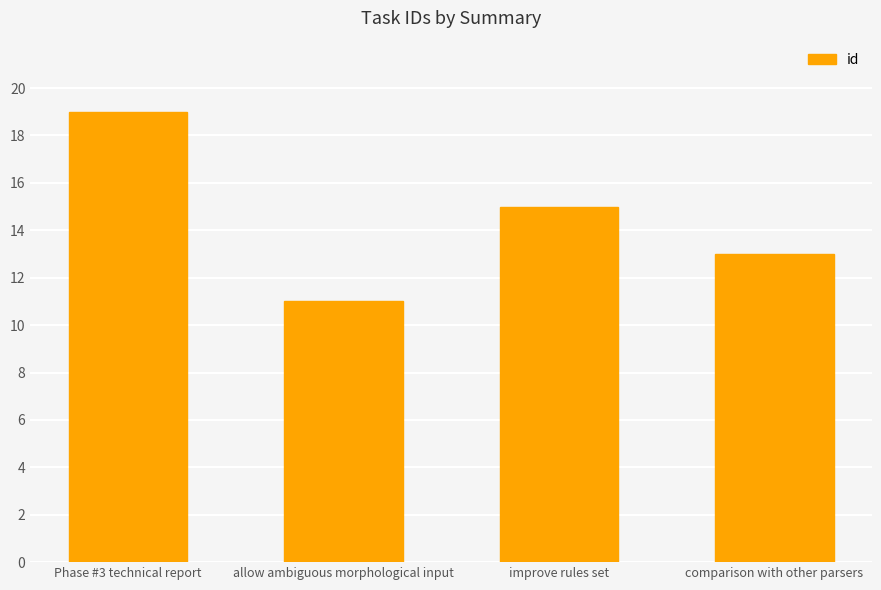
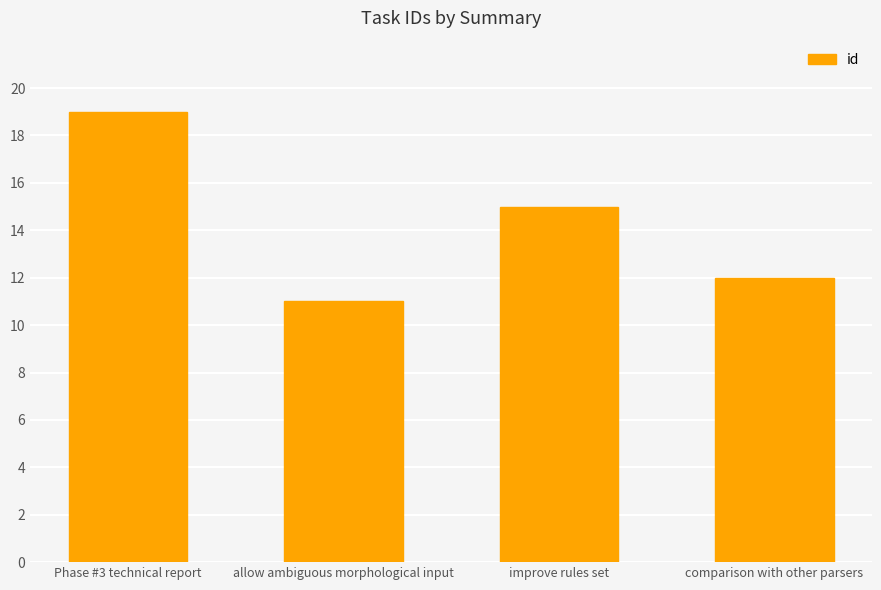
  {
    "Phase #3 technical report": 19,
    "allow ambiguous morphological input": 11,
    "improve rules set": 15,
-   "comparison with other parsers": 13
+   "comparison with other parsers": 12
  }
